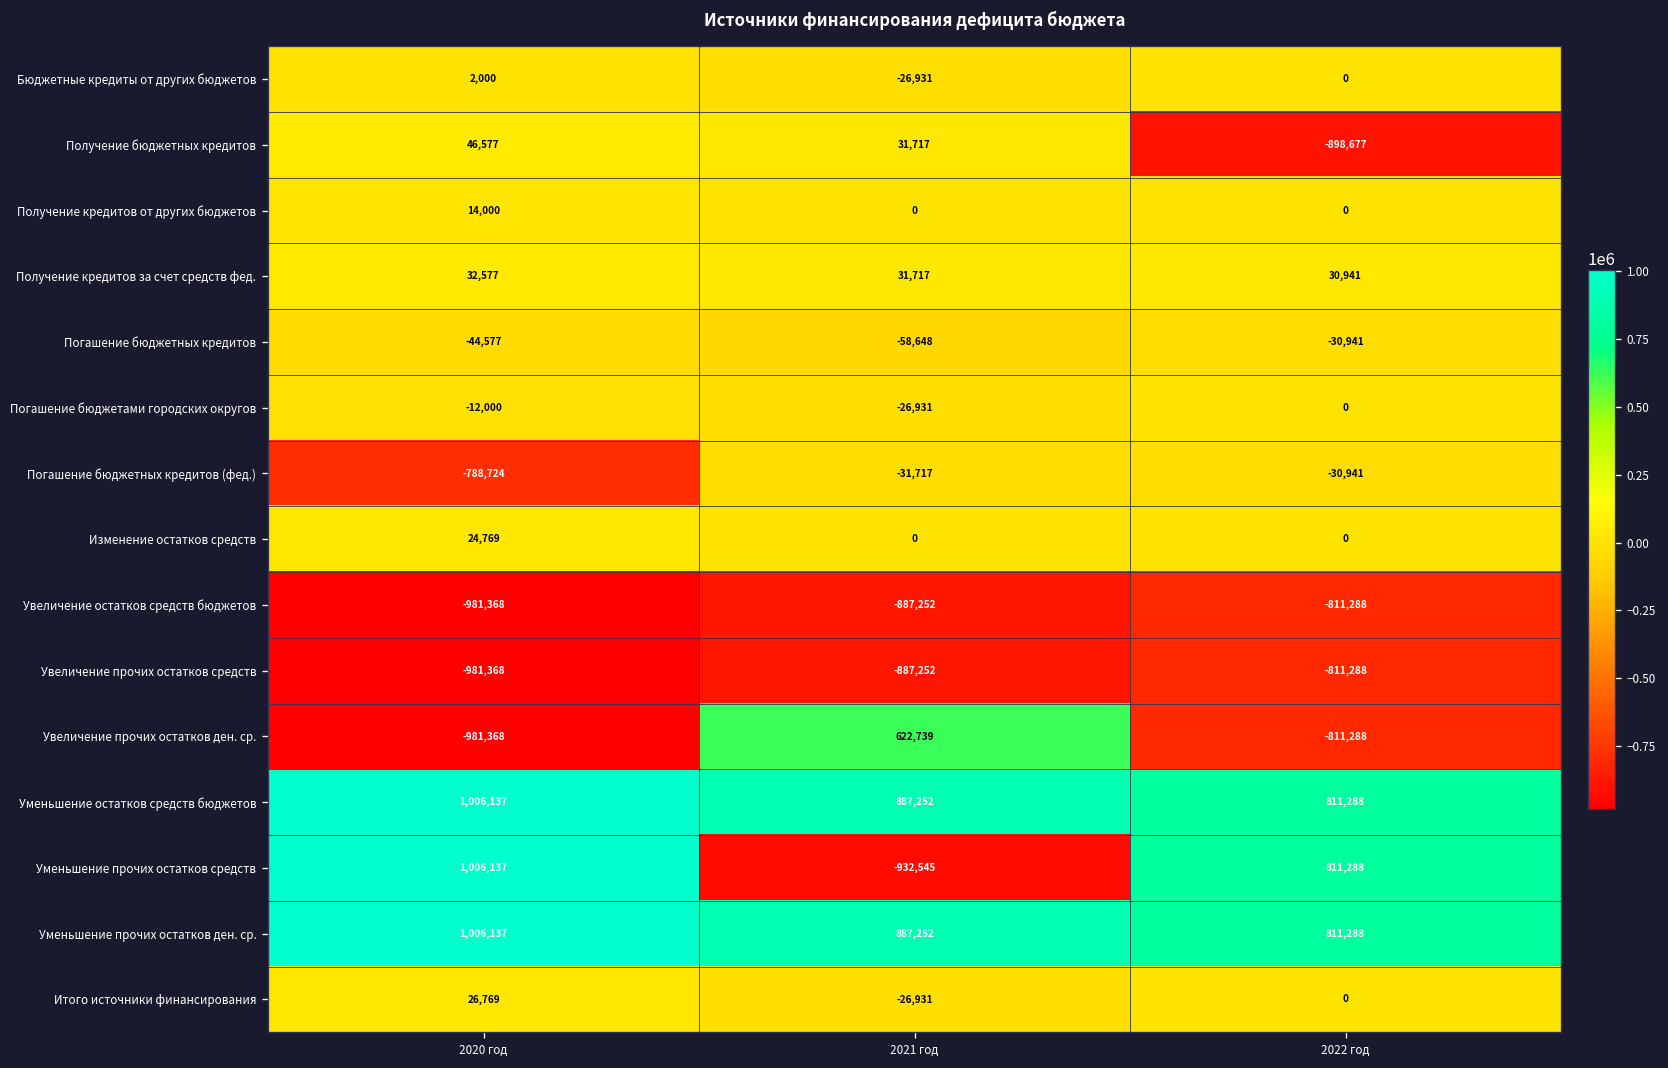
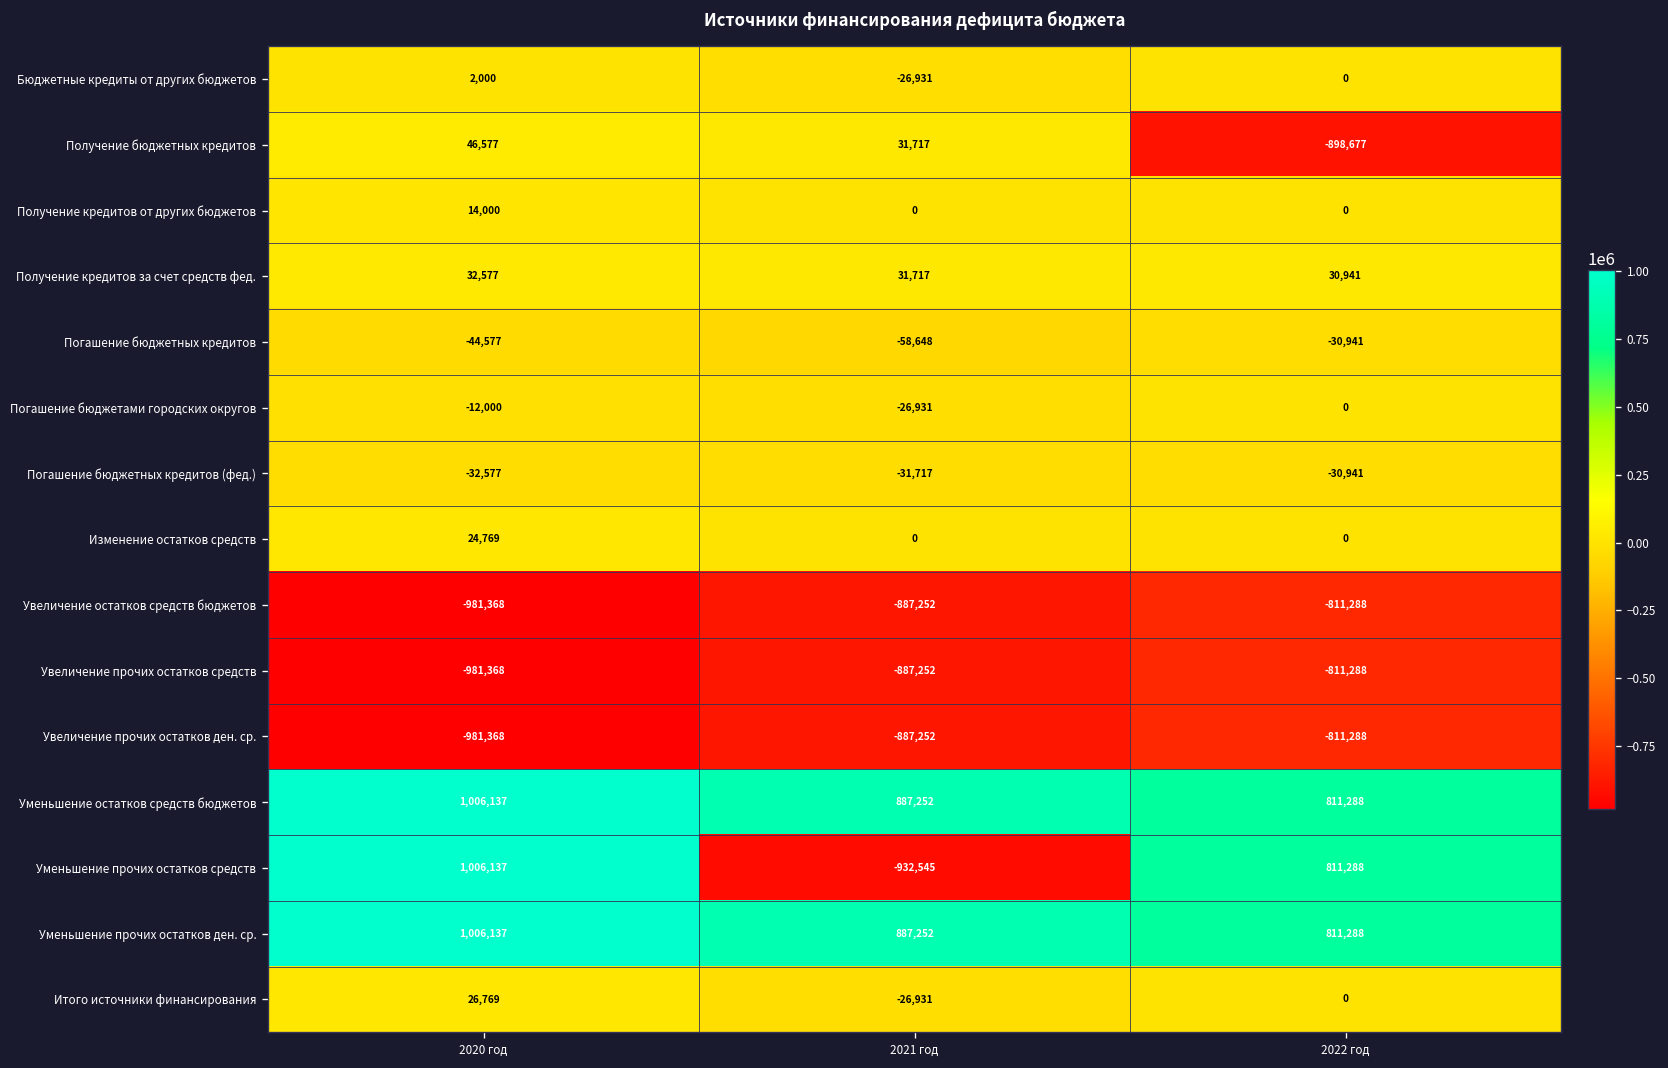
  {
    "Бюджетные кредиты от других бюджетов": {
      "2020 год": "2,000",
      "2021 год": "-26,931",
      "2022 год": "0"
    },
    "Получение бюджетных кредитов": {
      "2020 год": "46,577",
      "2021 год": "31,717",
      "2022 год": "-898,677"
    },
    "Получение кредитов от других бюджетов": {
      "2020 год": "14,000",
      "2021 год": "0",
      "2022 год": "0"
    },
    "Получение кредитов за счет средств фед.": {
      "2020 год": "32,577",
      "2021 год": "31,717",
      "2022 год": "30,941"
    },
    "Погашение бюджетных кредитов": {
      "2020 год": "-44,577",
      "2021 год": "-58,648",
      "2022 год": "-30,941"
    },
    "Погашение бюджетами городских округов": {
      "2020 год": "-12,000",
      "2021 год": "-26,931",
      "2022 год": "0"
    },
    "Погашение бюджетных кредитов (фед.)": {
-     "2020 год": "-788,724",
+     "2020 год": "-32,577",
      "2021 год": "-31,717",
      "2022 год": "-30,941"
    },
    "Изменение остатков средств": {
      "2020 год": "24,769",
      "2021 год": "0",
      "2022 год": "0"
    },
    "Увеличение остатков средств бюджетов": {
      "2020 год": "-981,368",
      "2021 год": "-887,252",
      "2022 год": "-811,288"
    },
    "Увеличение прочих остатков средств": {
      "2020 год": "-981,368",
      "2021 год": "-887,252",
      "2022 год": "-811,288"
    },
    "Увеличение прочих остатков ден. ср.": {
      "2020 год": "-981,368",
-     "2021 год": "622,739",
+     "2021 год": "-887,252",
      "2022 год": "-811,288"
    },
    "Уменьшение остатков средств бюджетов": {
      "2020 год": "1,006,137",
      "2021 год": "887,252",
      "2022 год": "811,288"
    },
    "Уменьшение прочих остатков средств": {
      "2020 год": "1,006,137",
      "2021 год": "-932,545",
      "2022 год": "811,288"
    },
    "Уменьшение прочих остатков ден. ср.": {
      "2020 год": "1,006,137",
      "2021 год": "887,252",
      "2022 год": "811,288"
    },
    "Итого источники финансирования": {
      "2020 год": "26,769",
      "2021 год": "-26,931",
      "2022 год": "0"
    }
  }
